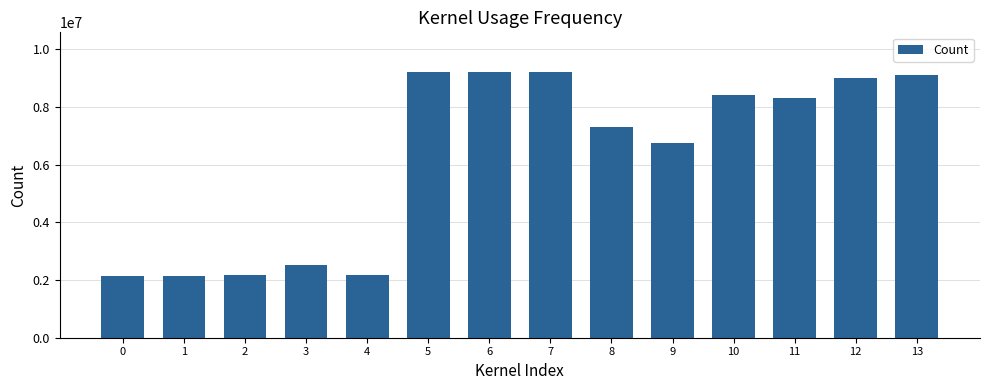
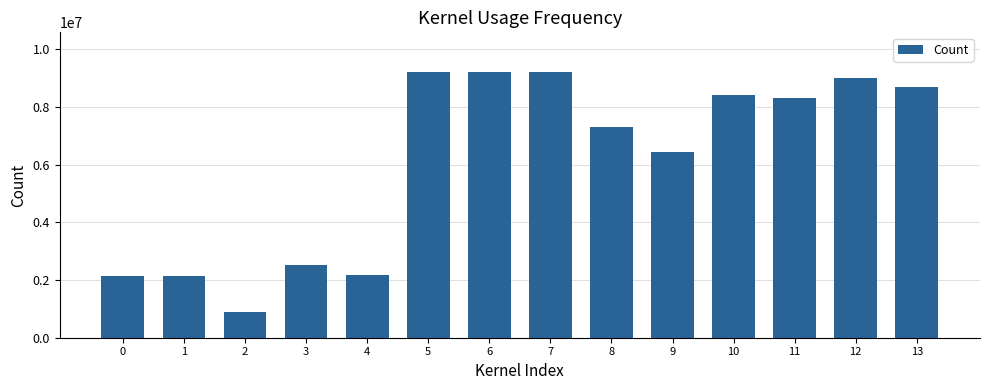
  {
    "0": 2100000,
    "1": 2100000,
-   "2": 2200000,
+   "2": 900000,
    "3": 2500000,
    "4": 2200000,
    "5": 9200000,
    "6": 9200000,
    "7": 9200000,
    "8": 7300000,
-   "9": 6800000,
+   "9": 6400000,
    "10": 8400000,
    "11": 8300000,
    "12": 9000000,
-   "13": 9100000
+   "13": 8700000
  }
